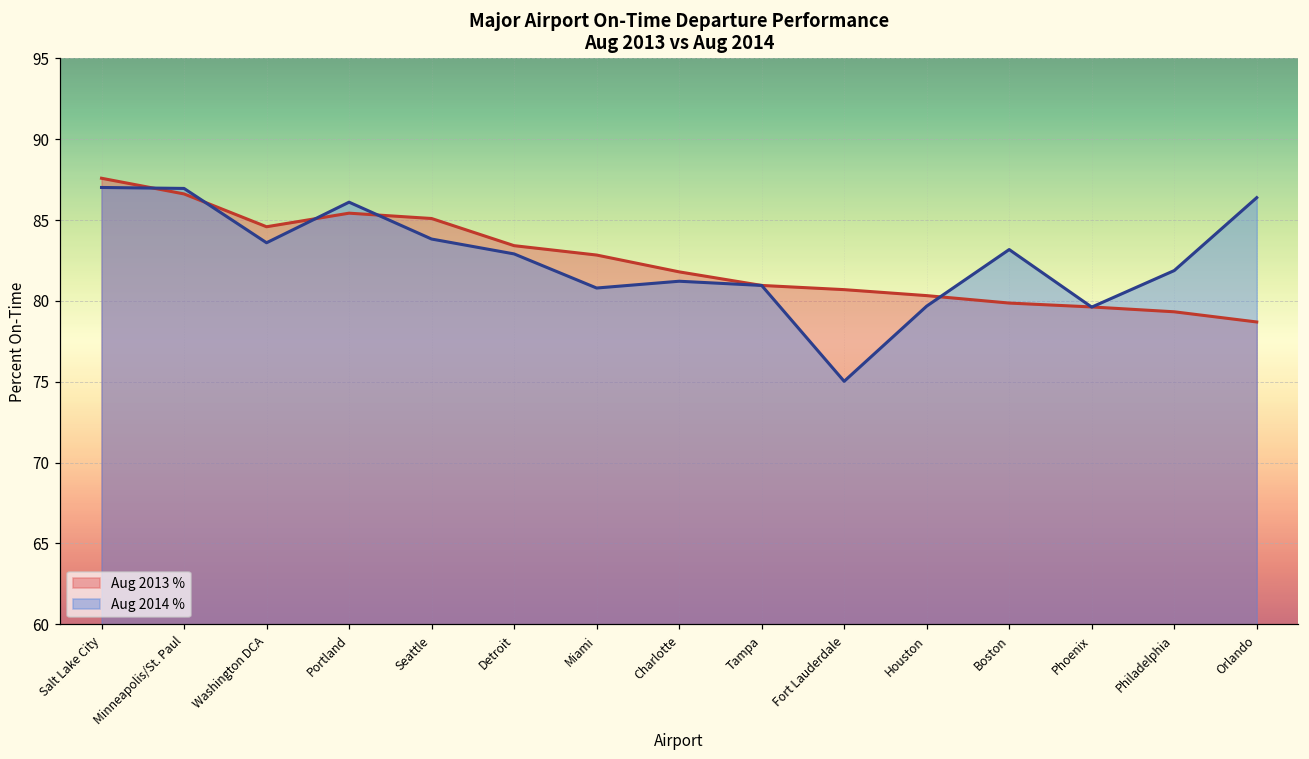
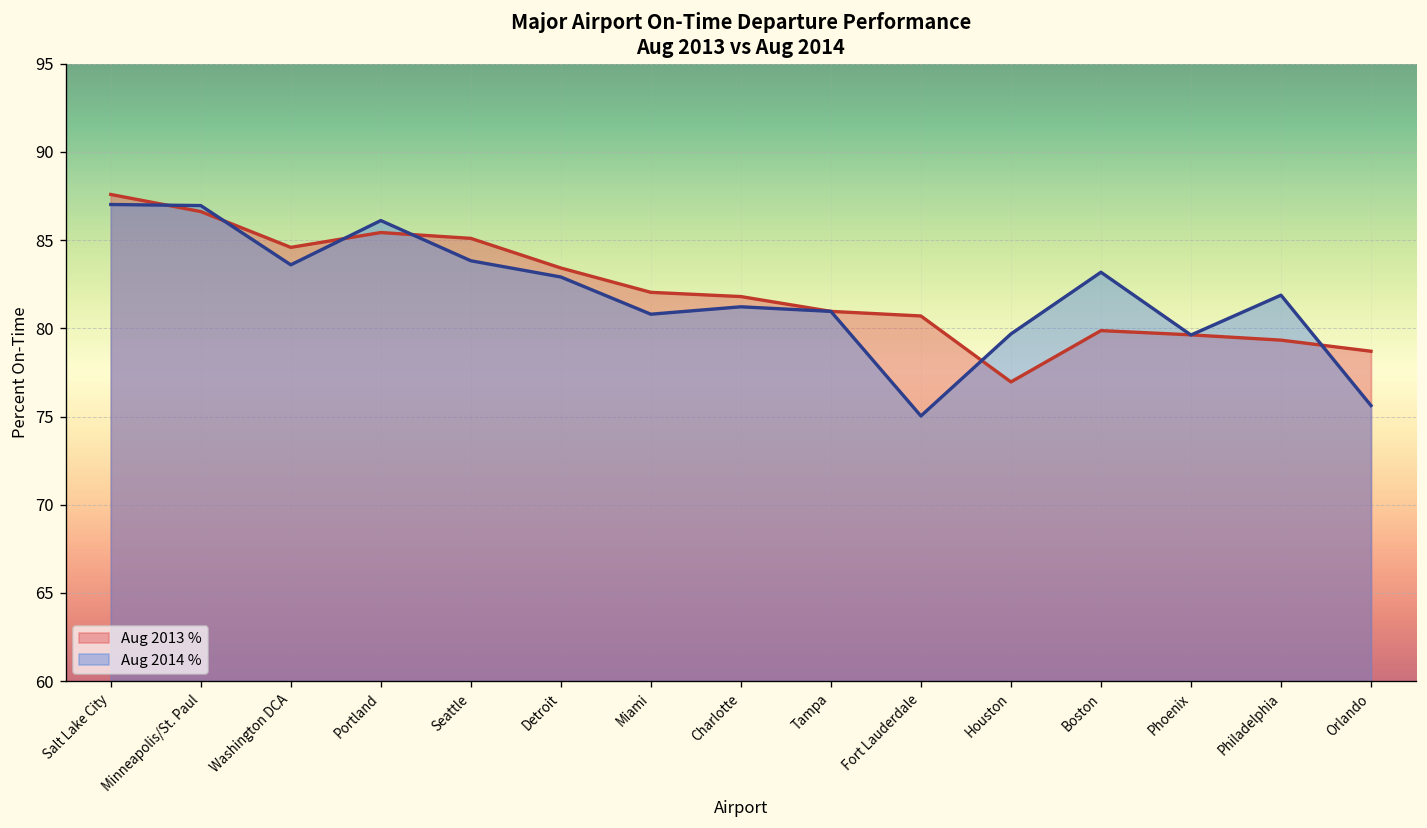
  {
    "Aug 2013 %": {
      "Salt Lake City": 87.6,
      "Minneapolis/St. Paul": 86.6,
      "Washington DCA": 84.6,
      "Portland": 85.4,
      "Seattle": 85.1,
      "Detroit": 83.4,
-     "Miami": 82.8,
+     "Miami": 82.0,
      "Charlotte": 81.8,
      "Fort Lauderdale": 80.7,
-     "Houston": 80.3,
+     "Houston": 77.0,
      "Boston": 79.9,
      "Philadelphia": 79.3,
      "Orlando": 78.7
    },
    "Aug 2014 %": {
      "Salt Lake City": 87.0,
      "Minneapolis/St. Paul": 87.0,
      "Washington DCA": 83.6,
      "Portland": 86.1,
      "Seattle": 83.8,
      "Detroit": 82.9,
      "Miami": 80.8,
      "Charlotte": 81.2,
      "Fort Lauderdale": 75.0,
      "Houston": 79.7,
      "Boston": 83.2,
      "Philadelphia": 81.9,
-     "Orlando": 86.4
+     "Orlando": 75.6
    }
  }
